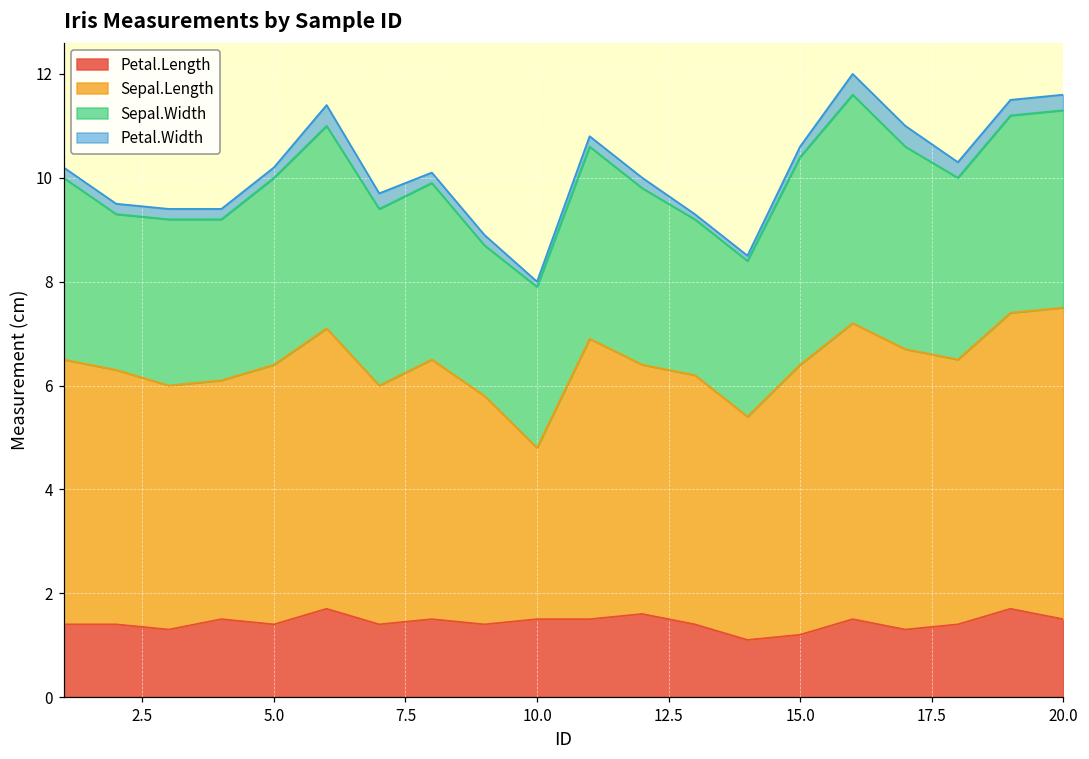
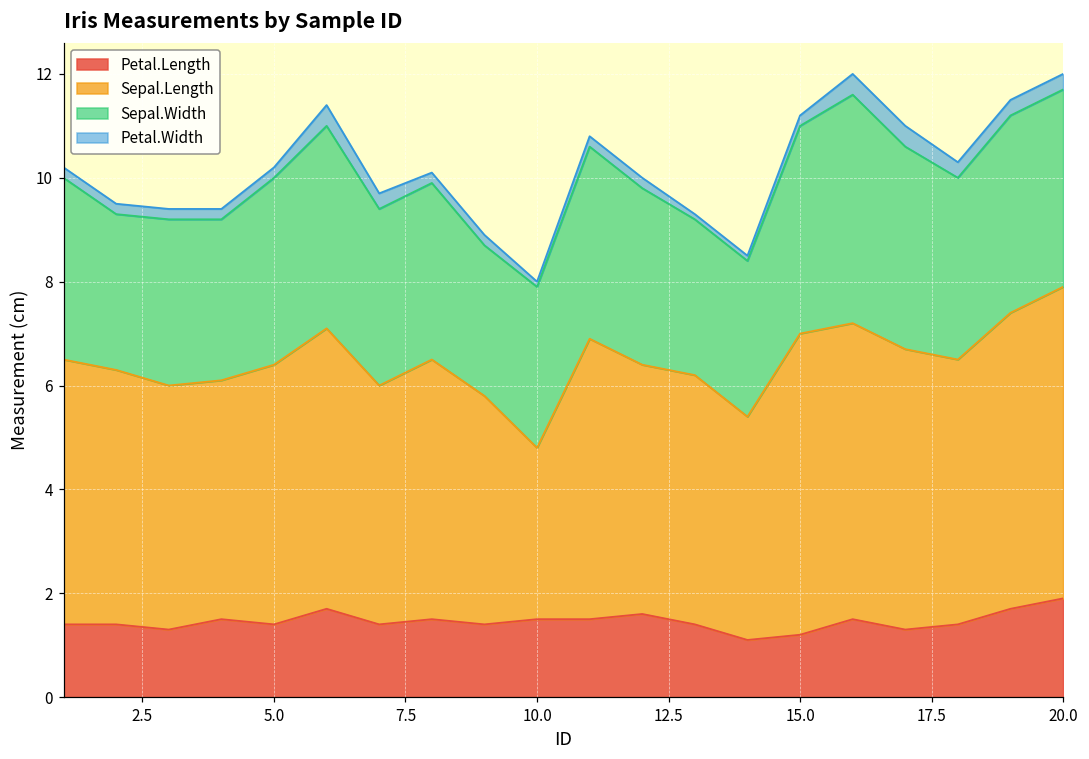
  {
    "Petal.Length": {
      "5.0": 1.4,
      "10.0": 1.5,
      "15.0": 1.2,
-     "20.0": 1.5
+     "20.0": 1.9
    },
    "Sepal.Length": {
      "5.0": 5.0,
      "10.0": 3.3,
-     "15.0": 5.2,
+     "15.0": 5.8,
      "20.0": 6.0
    },
    "Sepal.Width": {
      "5.0": 3.6,
      "10.0": 3.1,
      "15.0": 4.0,
      "20.0": 3.8
    },
    "Petal.Width": {
      "5.0": 0.2,
      "10.0": 0.1,
      "15.0": 0.2,
      "20.0": 0.3
    }
  }
